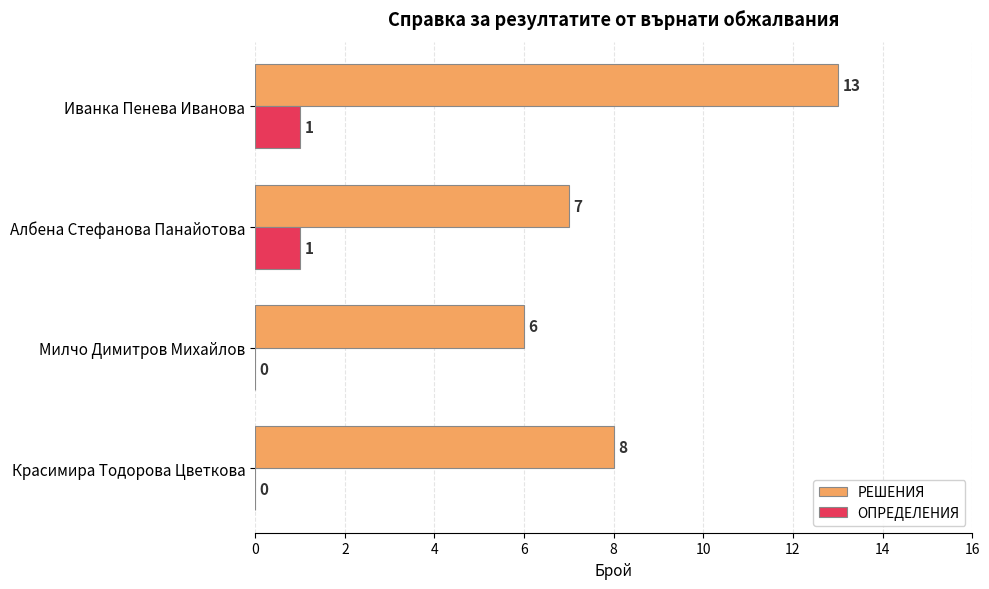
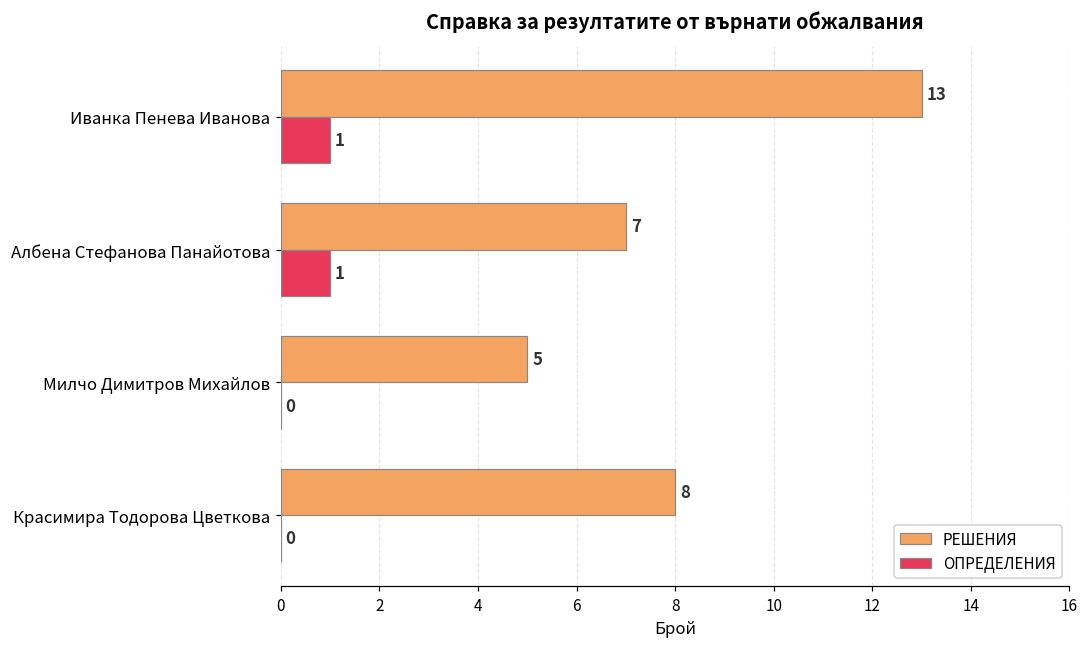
  {
    "РЕШЕНИЯ": {
      "Иванка Пенева Иванова": 13,
      "Албена Стефанова Панайотова": 7,
-     "Милчо Димитров Михайлов": 6,
+     "Милчо Димитров Михайлов": 5,
      "Красимира Тодорова Цветкова": 8
    },
    "ОПРЕДЕЛЕНИЯ": {
      "Иванка Пенева Иванова": 1,
      "Албена Стефанова Панайотова": 1,
      "Милчо Димитров Михайлов": 0,
      "Красимира Тодорова Цветкова": 0
    }
  }
